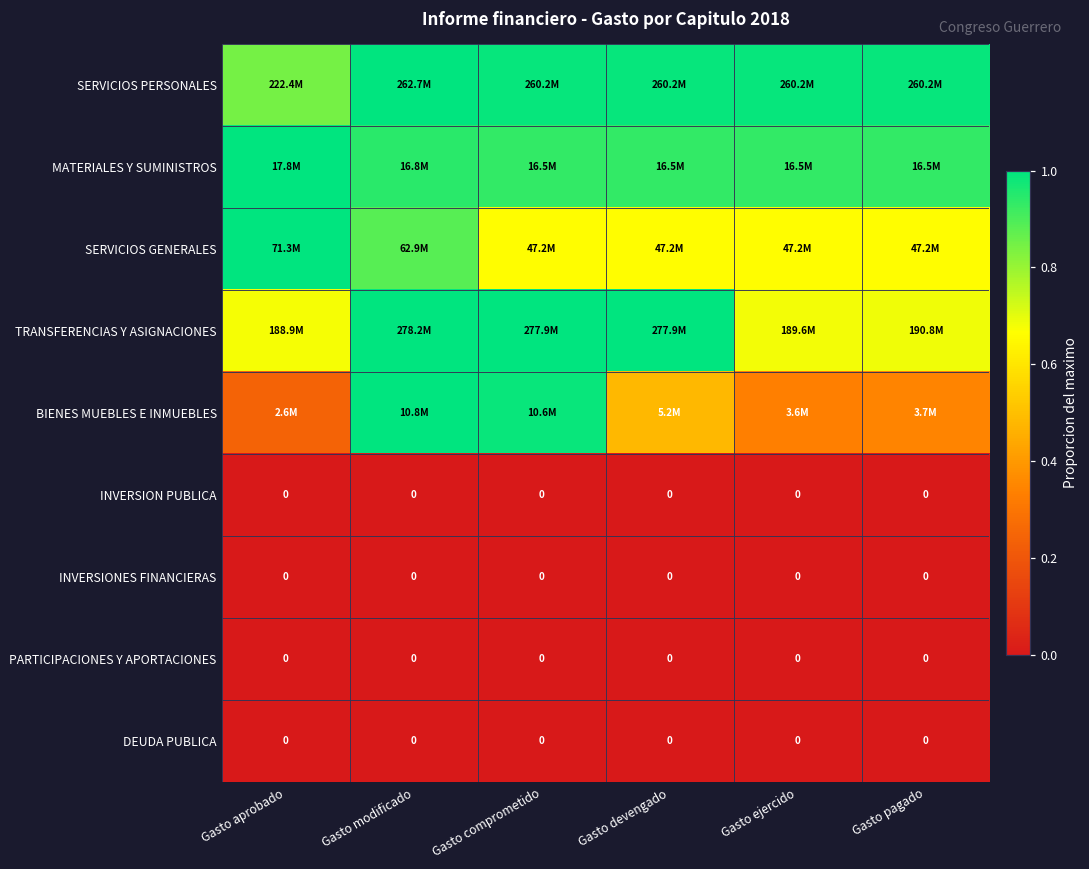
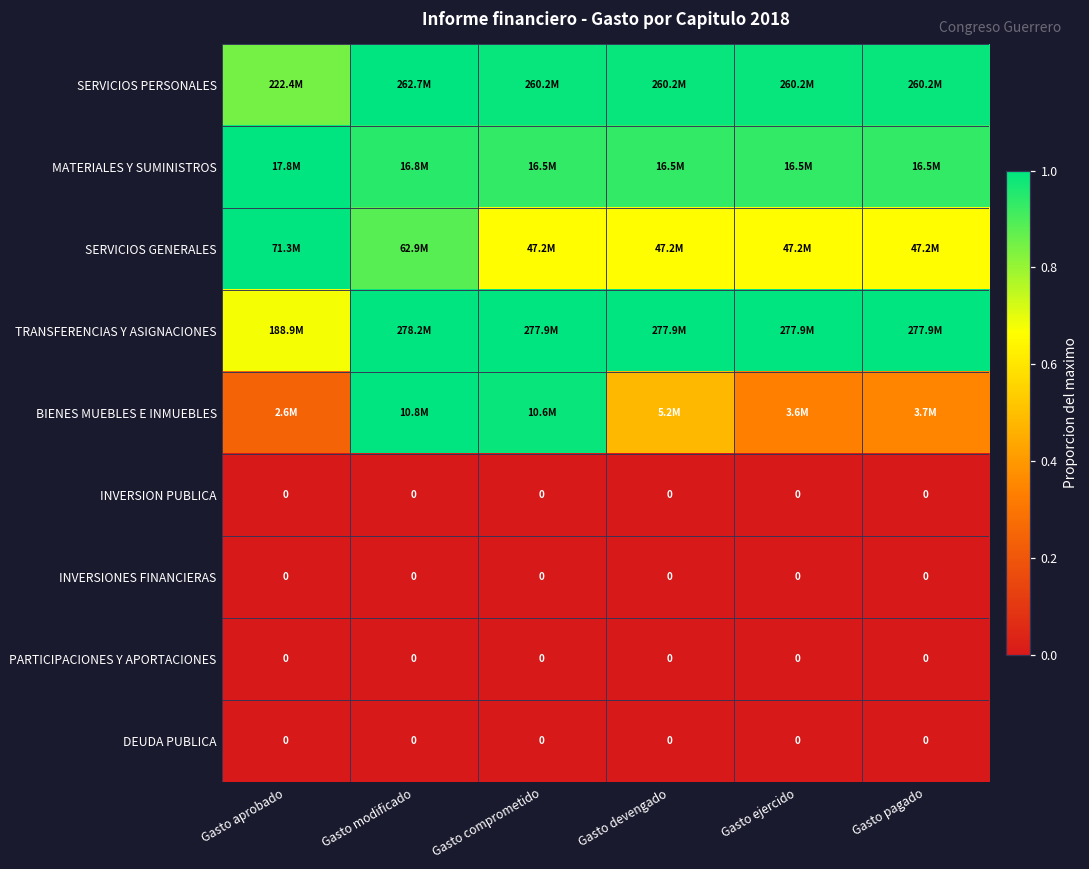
  {
    "SERVICIOS PERSONALES": {
      "Gasto aprobado": "222.4M",
      "Gasto modificado": "262.7M",
      "Gasto comprometido": "260.2M",
      "Gasto devengado": "260.2M",
      "Gasto ejercido": "260.2M",
      "Gasto pagado": "260.2M"
    },
    "MATERIALES Y SUMINISTROS": {
      "Gasto aprobado": "17.8M",
      "Gasto modificado": "16.8M",
      "Gasto comprometido": "16.5M",
      "Gasto devengado": "16.5M",
      "Gasto ejercido": "16.5M",
      "Gasto pagado": "16.5M"
    },
    "SERVICIOS GENERALES": {
      "Gasto aprobado": "71.3M",
      "Gasto modificado": "62.9M",
      "Gasto comprometido": "47.2M",
      "Gasto devengado": "47.2M",
      "Gasto ejercido": "47.2M",
      "Gasto pagado": "47.2M"
    },
    "TRANSFERENCIAS Y ASIGNACIONES": {
      "Gasto aprobado": "188.9M",
      "Gasto modificado": "278.2M",
      "Gasto comprometido": "277.9M",
      "Gasto devengado": "277.9M",
-     "Gasto ejercido": "189.6M",
-     "Gasto pagado": "190.8M"
+     "Gasto ejercido": "277.9M",
+     "Gasto pagado": "277.9M"
    },
    "BIENES MUEBLES E INMUEBLES": {
      "Gasto aprobado": "2.6M",
      "Gasto modificado": "10.8M",
      "Gasto comprometido": "10.6M",
      "Gasto devengado": "5.2M",
      "Gasto ejercido": "3.6M",
      "Gasto pagado": "3.7M"
    },
    "INVERSION PUBLICA": {
      "Gasto aprobado": "0",
      "Gasto modificado": "0",
      "Gasto comprometido": "0",
      "Gasto devengado": "0",
      "Gasto ejercido": "0",
      "Gasto pagado": "0"
    },
    "INVERSIONES FINANCIERAS": {
      "Gasto aprobado": "0",
      "Gasto modificado": "0",
      "Gasto comprometido": "0",
      "Gasto devengado": "0",
      "Gasto ejercido": "0",
      "Gasto pagado": "0"
    },
    "PARTICIPACIONES Y APORTACIONES": {
      "Gasto aprobado": "0",
      "Gasto modificado": "0",
      "Gasto comprometido": "0",
      "Gasto devengado": "0",
      "Gasto ejercido": "0",
      "Gasto pagado": "0"
    },
    "DEUDA PUBLICA": {
      "Gasto aprobado": "0",
      "Gasto modificado": "0",
      "Gasto comprometido": "0",
      "Gasto devengado": "0",
      "Gasto ejercido": "0",
      "Gasto pagado": "0"
    }
  }
